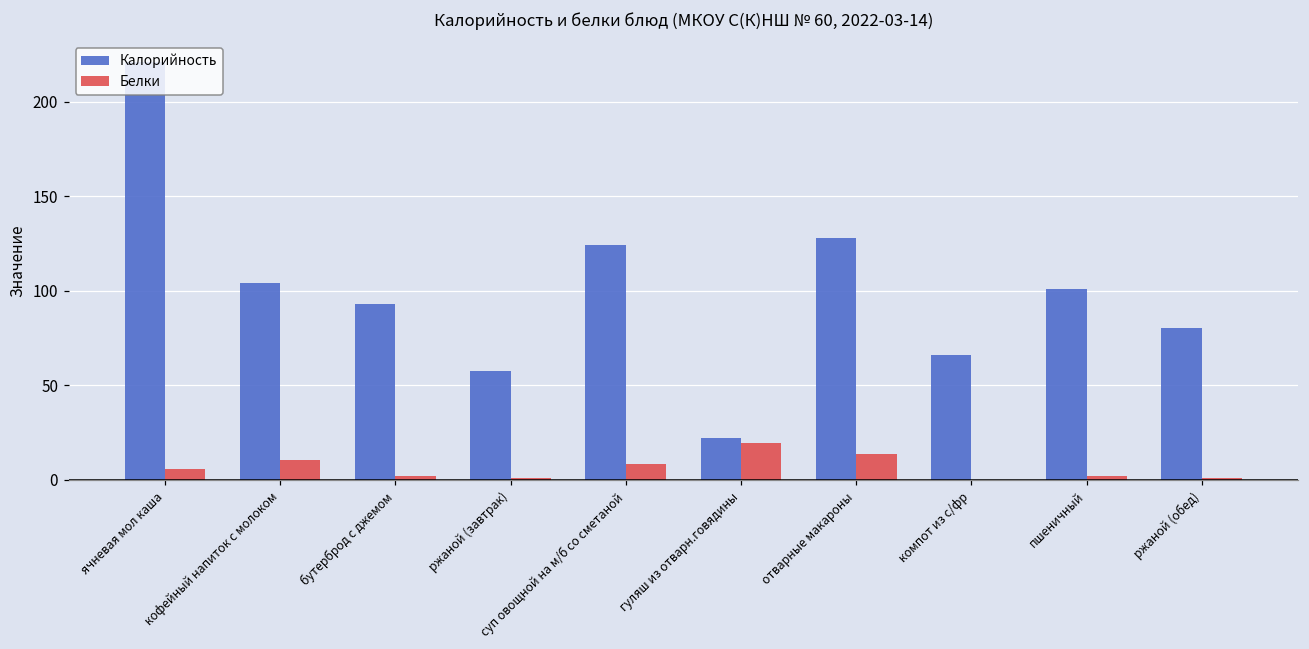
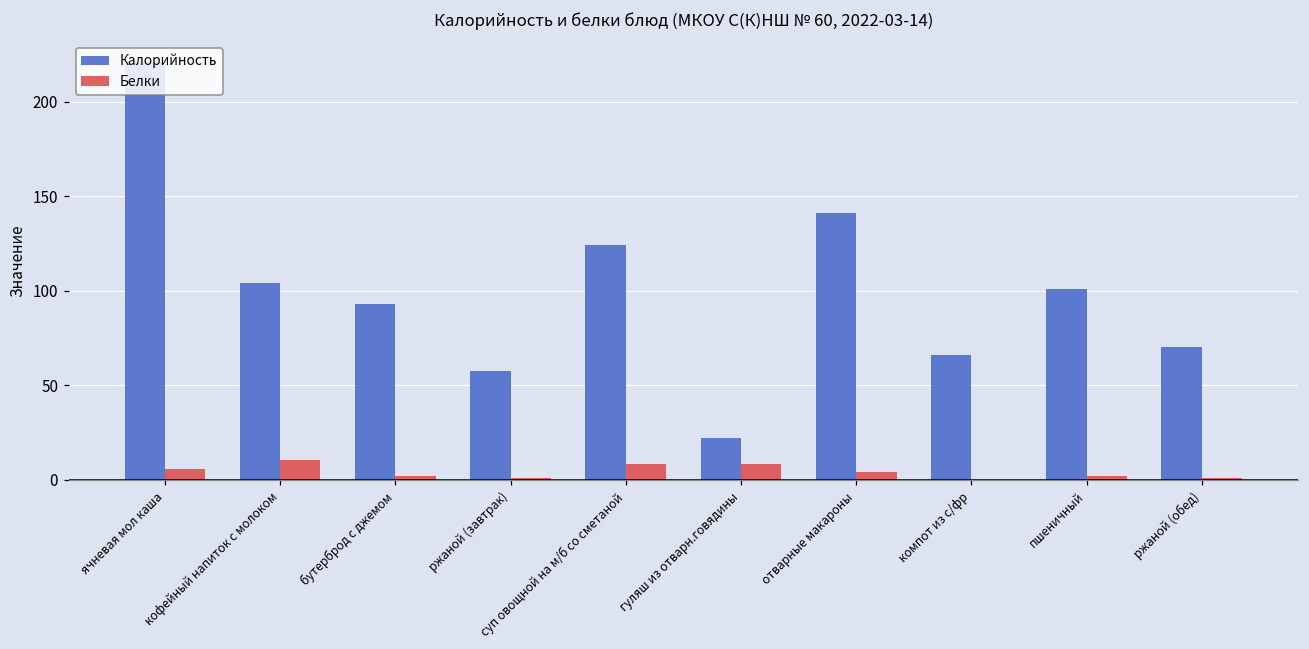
  {
    "Калорийность": {
      "кофейный напиток с молоком": 104,
      "бутерброд с джемом": 93,
      "ржаной (завтрак)": 58,
      "суп овощной на м/б со сметаной": 125,
      "гуляш из отварн.говядины": 22,
-     "отварные макароны": 128,
+     "отварные макароны": 141,
      "компот из с/фр": 66,
      "пшеничный": 101,
-     "ржаной (обед)": 80
+     "ржаной (обед)": 70
    },
    "Белки": {
      "ячневая мол каша": 6,
      "кофейный напиток с молоком": 10,
      "бутерброд с джемом": 2,
      "суп овощной на м/б со сметаной": 8,
-     "гуляш из отварн.говядины": 20,
-     "отварные макароны": 14,
+     "гуляш из отварн.говядины": 8,
+     "отварные макароны": 4,
      "пшеничный": 2
    }
  }
